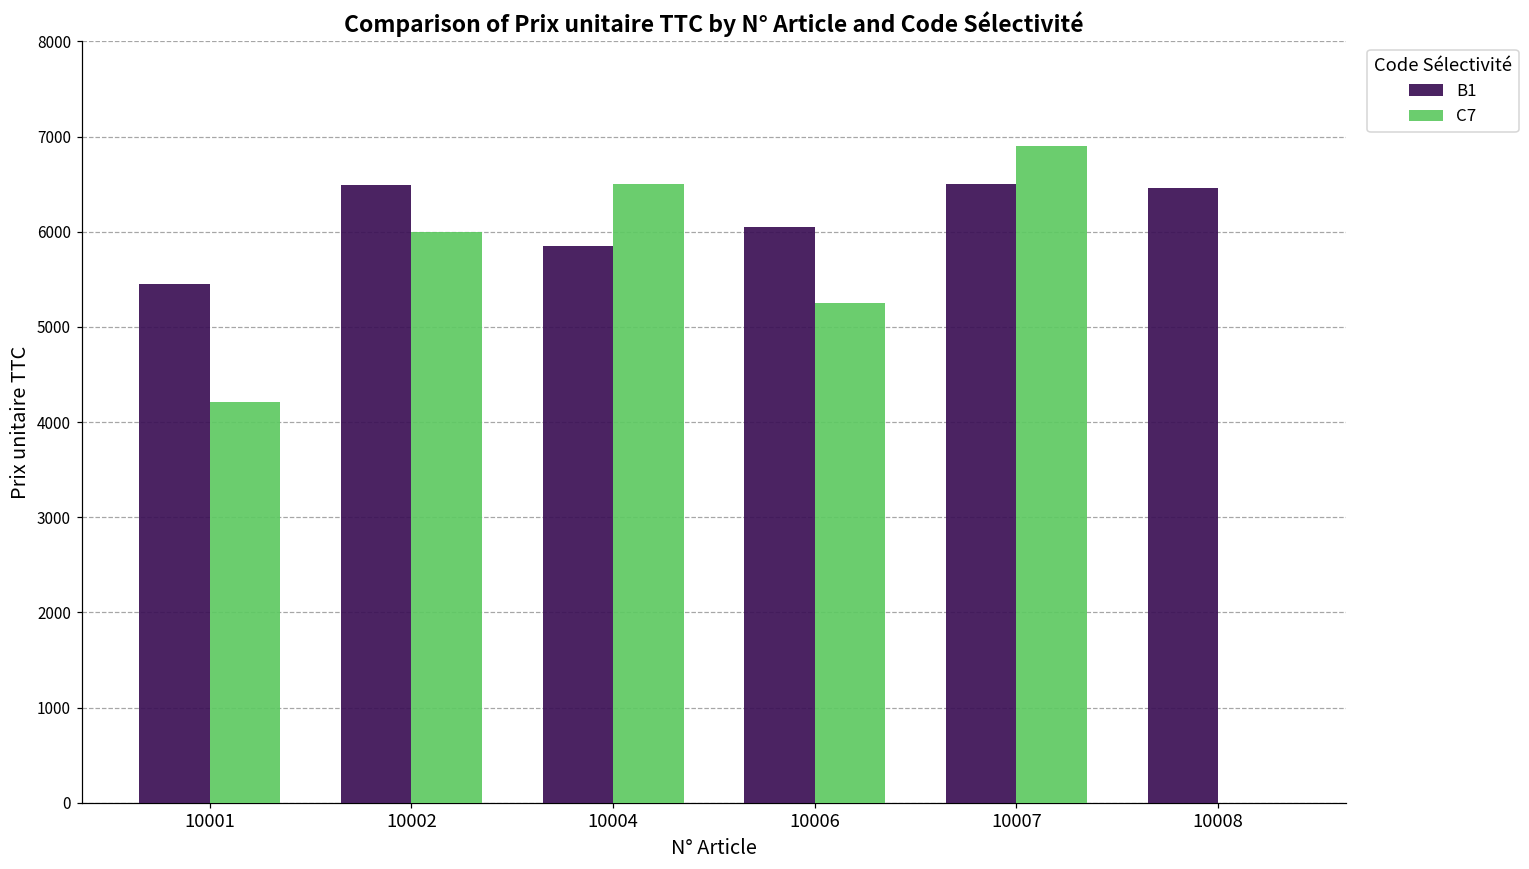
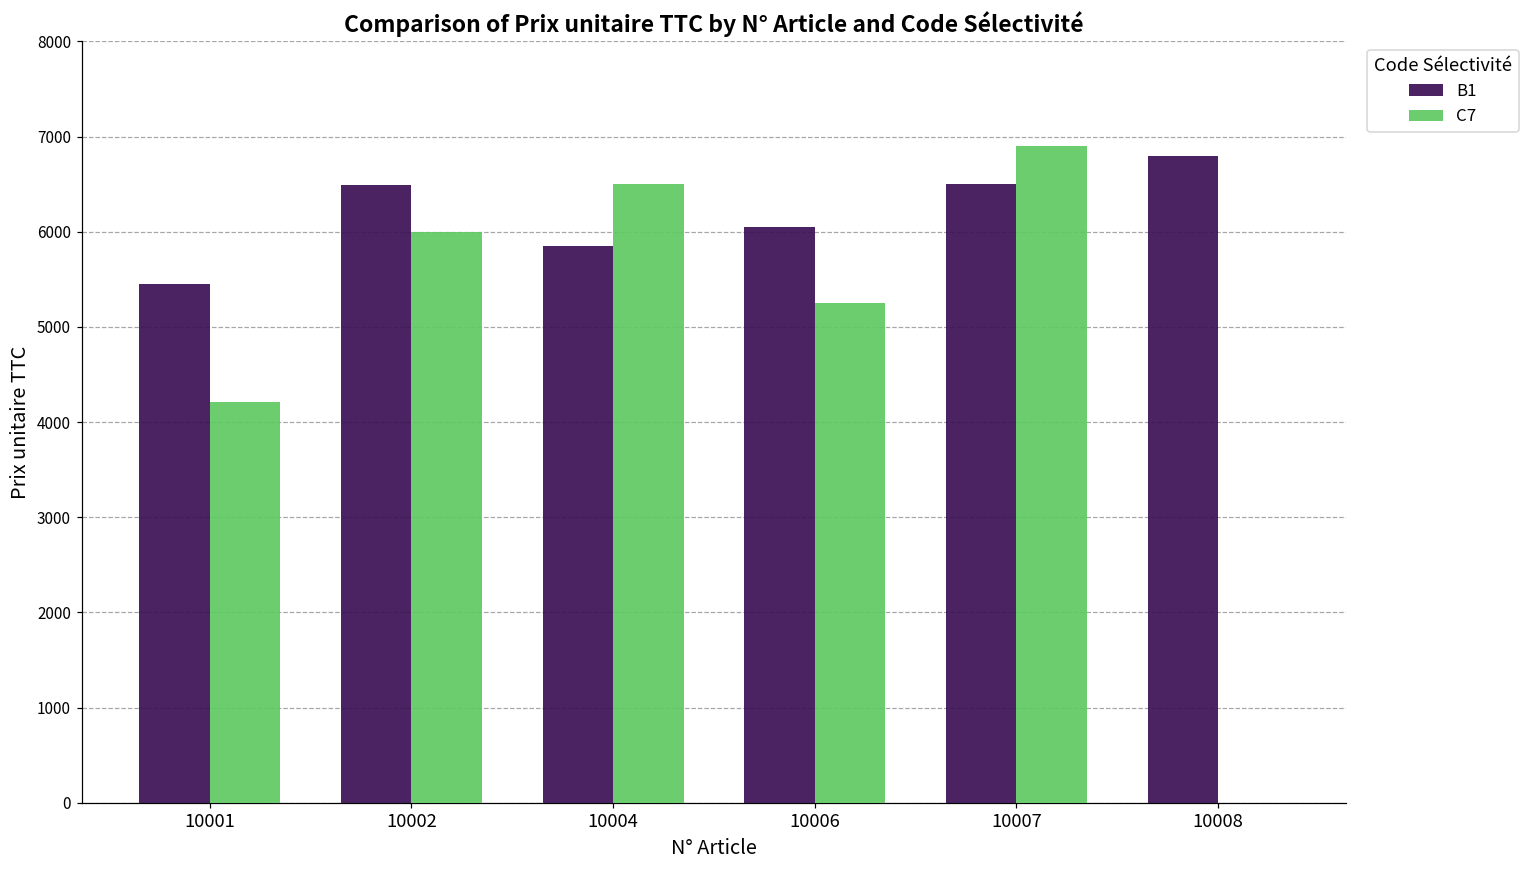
  {
    "B1": {
      "10001": 5500,
      "10002": 6500,
      "10004": 5900,
      "10006": 6100,
      "10007": 6500,
-     "10008": 6500
+     "10008": 6800
    },
    "C7": {
      "10001": 4200,
      "10002": 6000,
      "10004": 6500,
      "10006": 5300,
      "10007": 6900,
      "10008": 0
    }
  }
